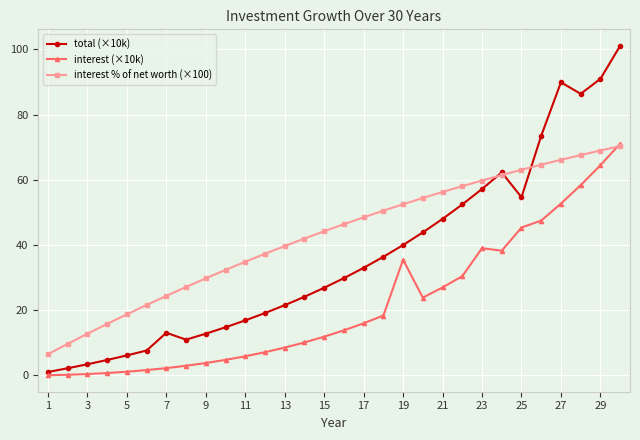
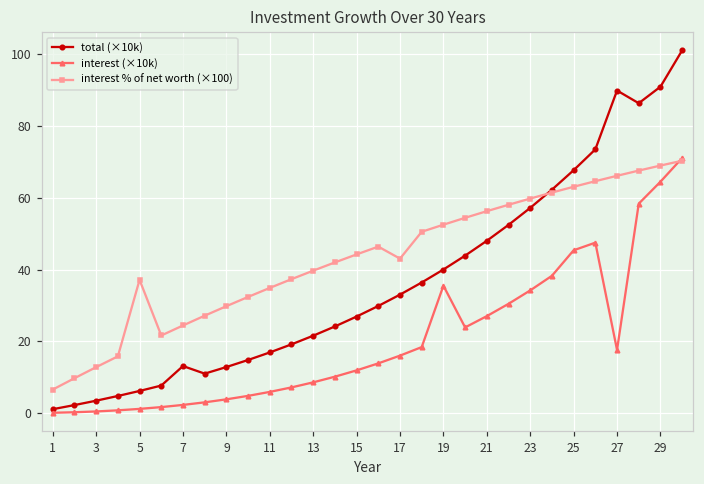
  {
    "total (×10k)": {
      "1": 1,
      "3": 3,
      "5": 6,
      "7": 13,
      "9": 13,
      "11": 17,
      "13": 22,
      "15": 27,
      "17": 33,
      "19": 40,
      "21": 48,
      "23": 57,
-     "25": 55,
+     "25": 68,
      "27": 90,
      "29": 91
    },
    "interest (×10k)": {
      "1": 0,
      "3": 0,
      "5": 1,
      "7": 2,
      "9": 4,
      "11": 6,
      "13": 9,
      "15": 12,
      "17": 16,
      "19": 35,
      "21": 27,
-     "23": 39,
+     "23": 34,
      "25": 45,
-     "27": 53,
+     "27": 18,
      "29": 64
    },
    "interest % of net worth (×100)": {
      "1": 7,
      "3": 13,
-     "5": 19,
+     "5": 37,
      "7": 24,
      "9": 30,
      "11": 35,
      "13": 40,
      "15": 44,
-     "17": 48,
+     "17": 43,
      "19": 52,
      "21": 56,
      "23": 60,
      "25": 63,
      "27": 66,
      "29": 69
    }
  }
